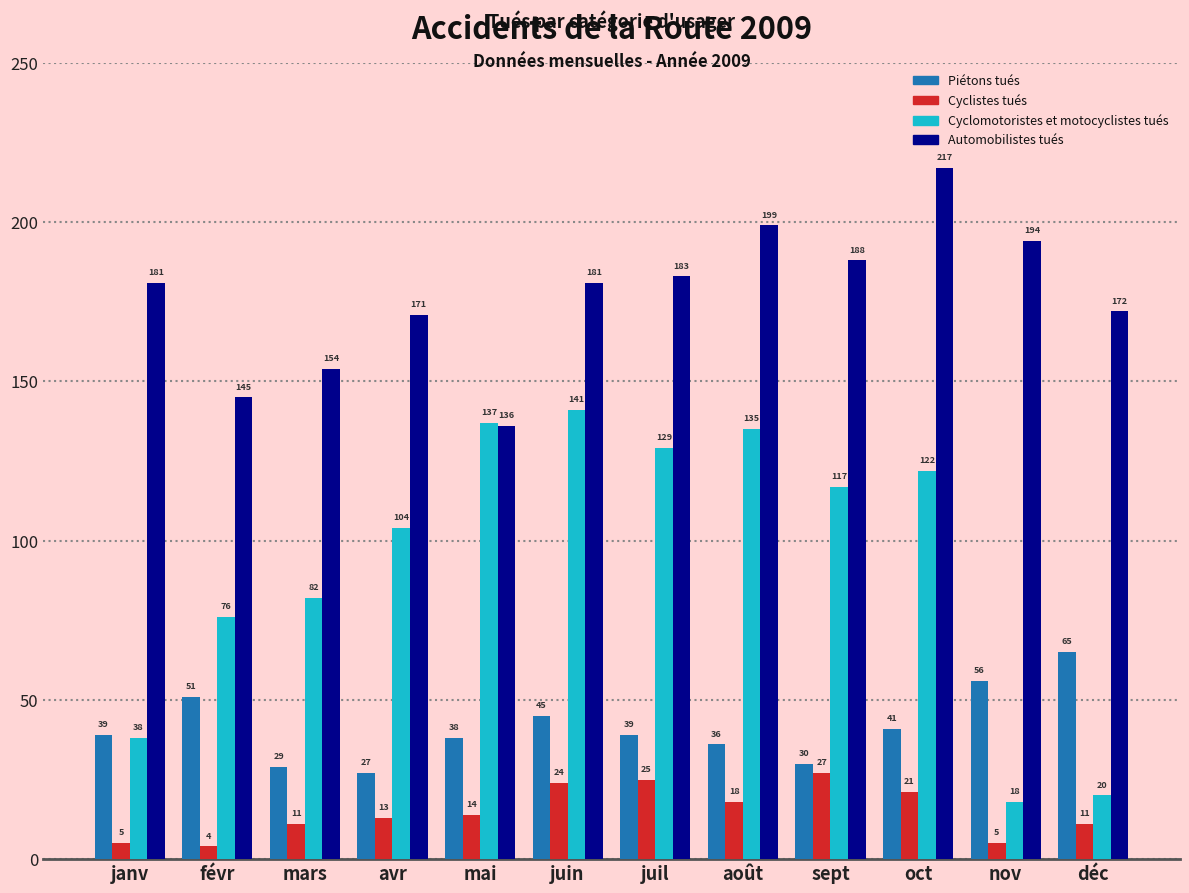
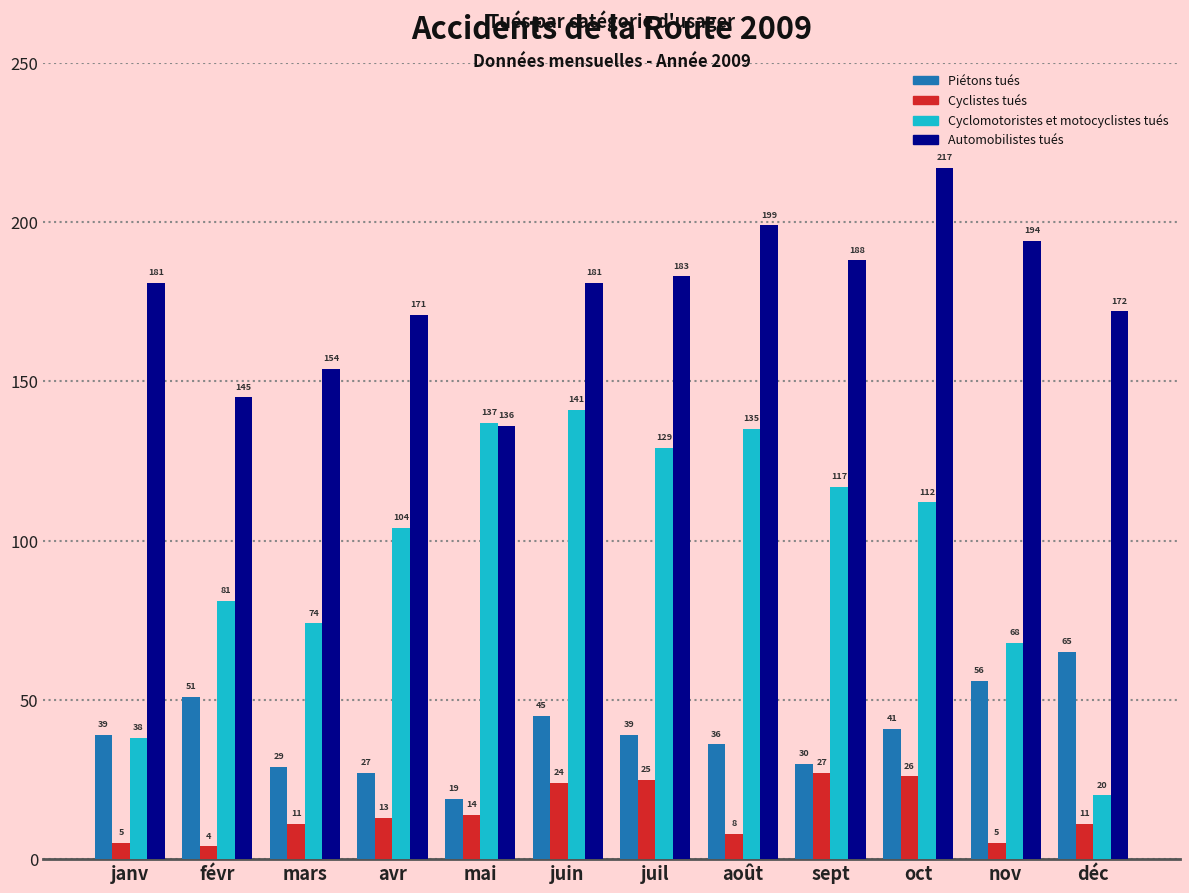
  {
    "Piétons tués": {
      "janv": 39,
      "févr": 51,
      "mars": 29,
      "avr": 27,
-     "mai": 38,
+     "mai": 19,
      "juin": 45,
      "juil": 39,
      "août": 36,
      "sept": 30,
      "oct": 41,
      "nov": 56,
      "déc": 65
    },
    "Cyclistes tués": {
      "janv": 5,
      "févr": 4,
      "mars": 11,
      "avr": 13,
      "mai": 14,
      "juin": 24,
      "juil": 25,
-     "août": 18,
+     "août": 8,
      "sept": 27,
-     "oct": 21,
+     "oct": 26,
      "nov": 5,
      "déc": 11
    },
    "Cyclomotoristes et motocyclistes tués": {
      "janv": 38,
-     "févr": 76,
-     "mars": 82,
+     "févr": 81,
+     "mars": 74,
      "avr": 104,
      "mai": 137,
      "juin": 141,
      "juil": 129,
      "août": 135,
      "sept": 117,
-     "oct": 122,
-     "nov": 18,
+     "oct": 112,
+     "nov": 68,
      "déc": 20
    },
    "Automobilistes tués": {
      "janv": 181,
      "févr": 145,
      "mars": 154,
      "avr": 171,
      "mai": 136,
      "juin": 181,
      "juil": 183,
      "août": 199,
      "sept": 188,
      "oct": 217,
      "nov": 194,
      "déc": 172
    }
  }
